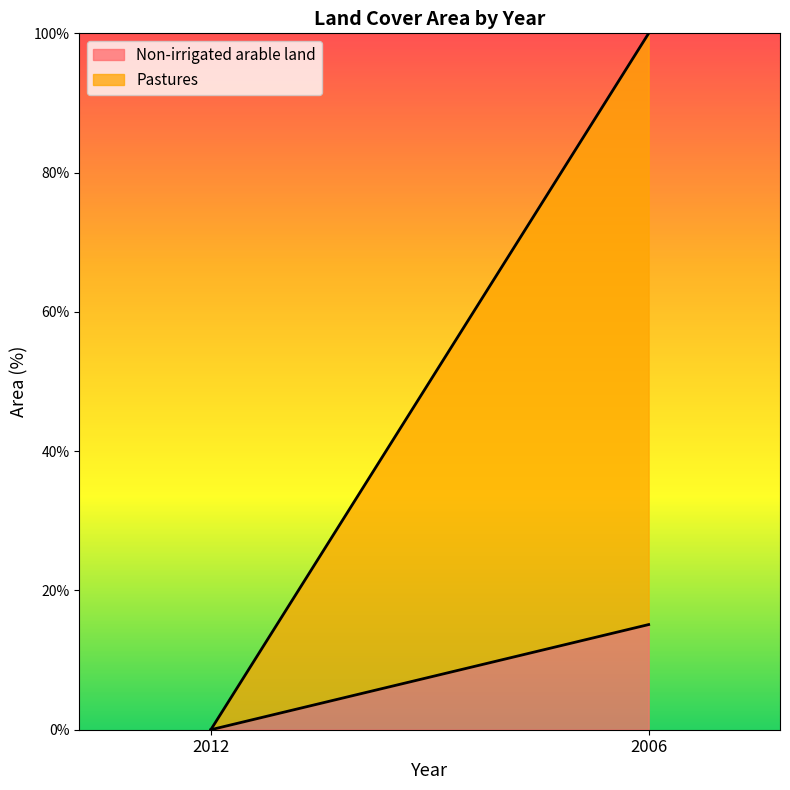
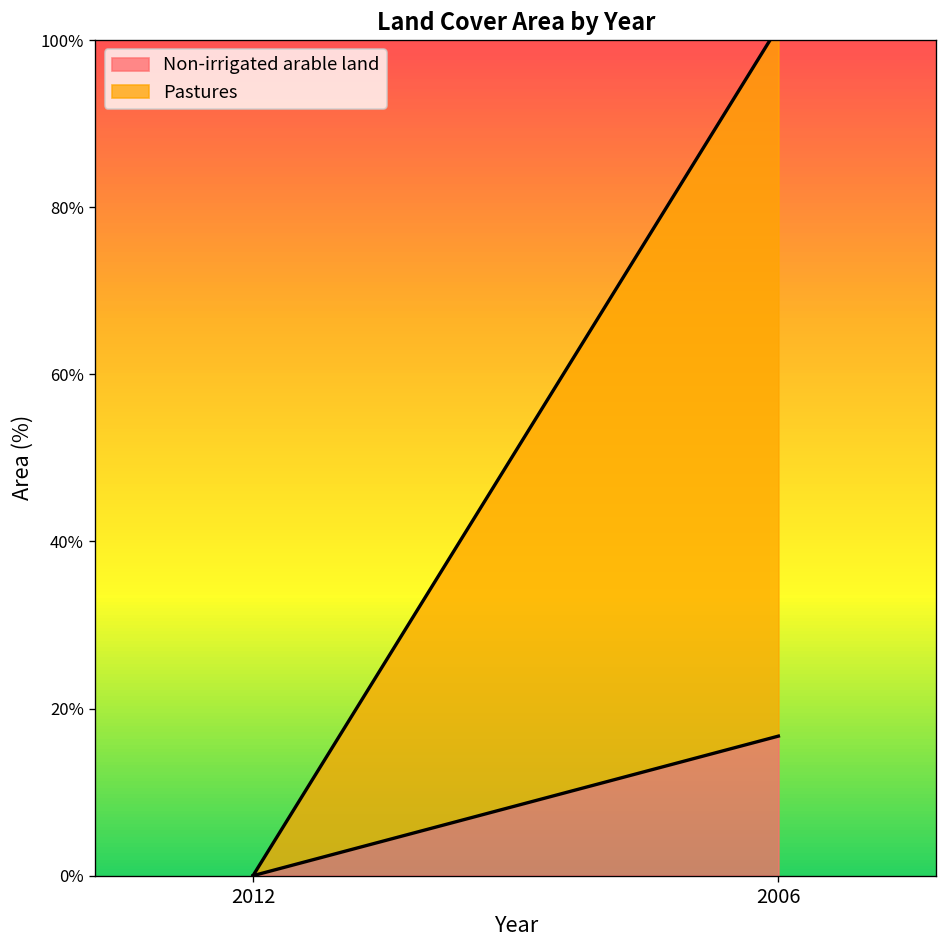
  {
    "Non-irrigated arable land": {
-     "2006": "15%"
+     "2006": "17%"
    }
  }
